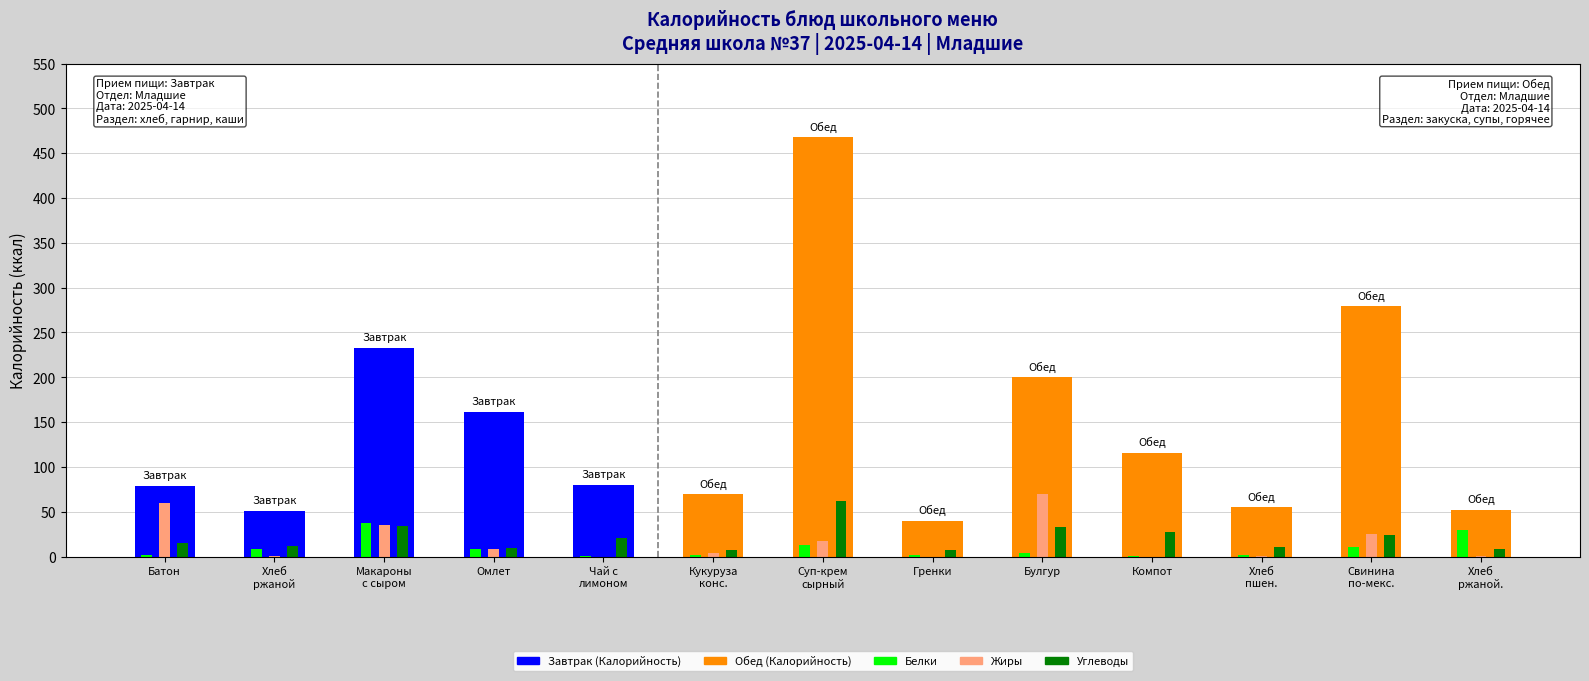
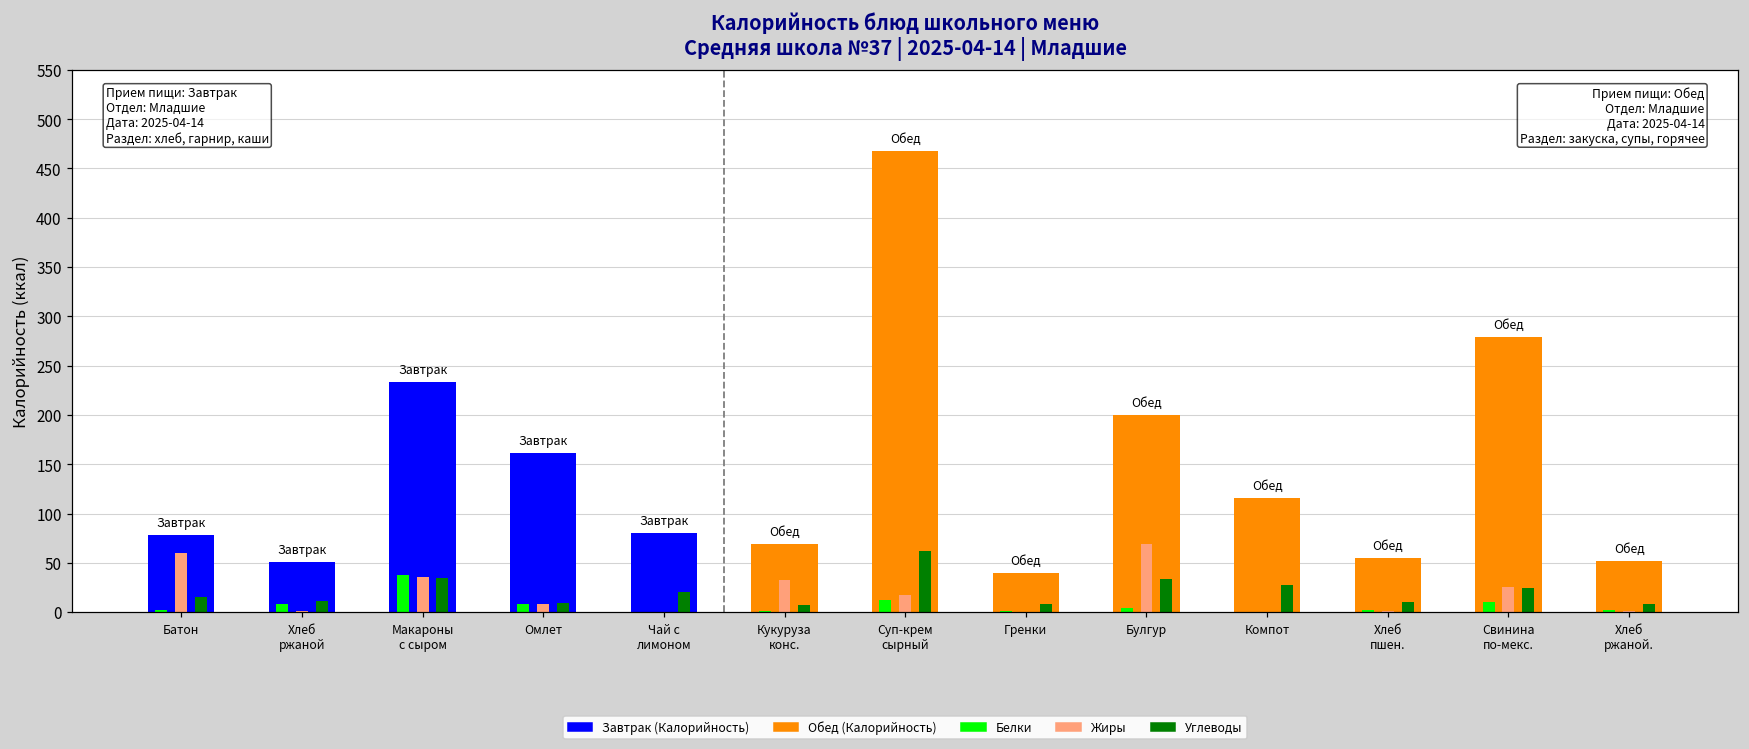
  {
    "Белки": {
-     "Хлеб ржаной.": 30
+     "Хлеб ржаной.": 0
    },
    "Жиры": {
      "Чай с лимоном": 0,
-     "Кукуруза конс.": 0,
+     "Кукуруза конс.": 30,
      "Гренки": 0,
      "Компот": 0
    }
  }
